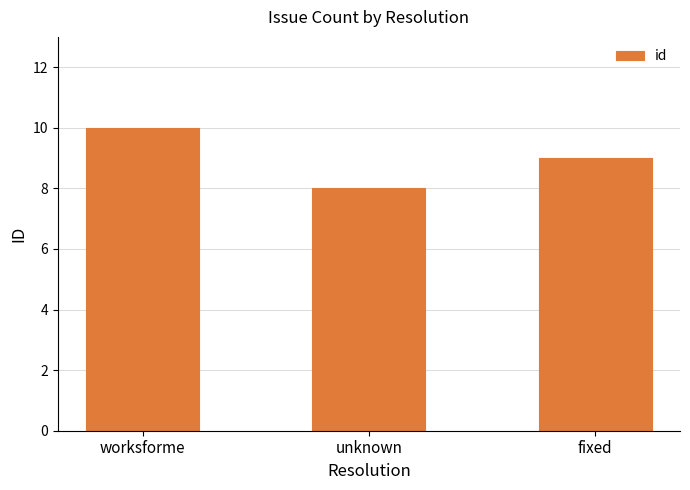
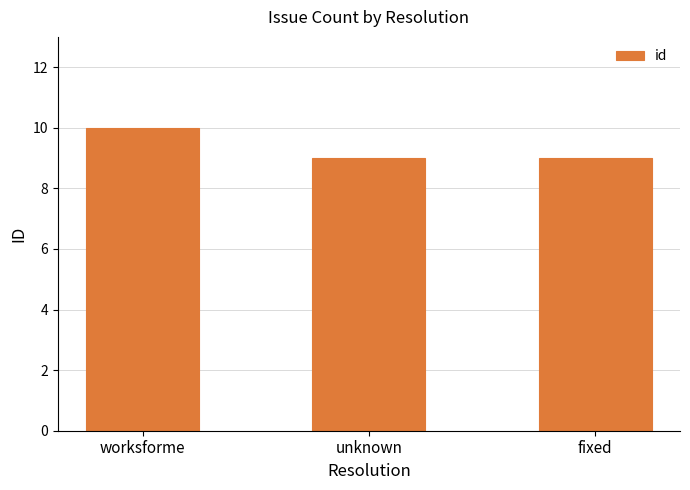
  {
    "worksforme": 10,
-   "unknown": 8,
+   "unknown": 9,
    "fixed": 9
  }
